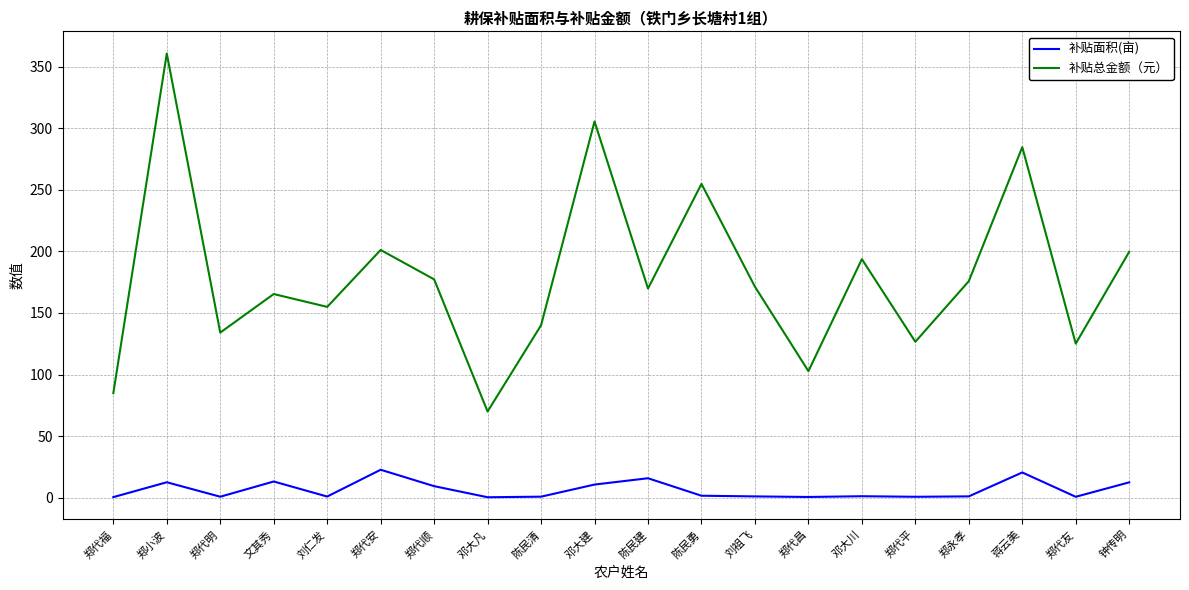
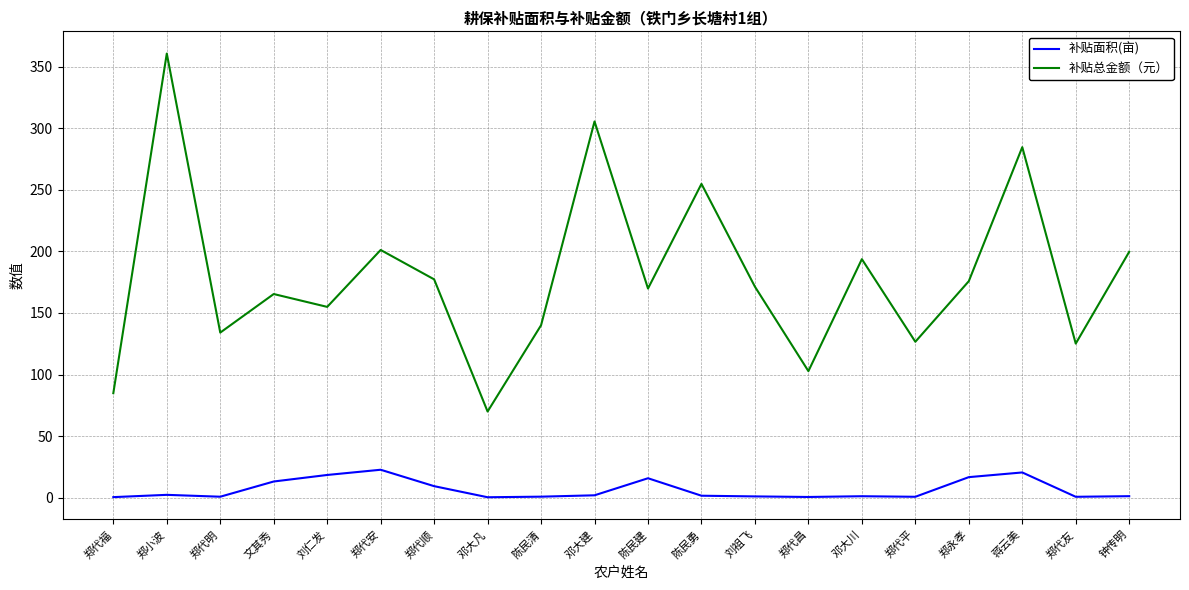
  {
    "补贴面积(亩)": {
      "郑代福": 1,
-     "郑小波": 13,
+     "郑小波": 2,
      "郑代明": 1,
      "文其秀": 13,
-     "刘仁发": 1,
+     "刘仁发": 19,
      "郑代安": 23,
      "郑代顺": 9,
      "邓大凡": 0,
      "陈民清": 1,
-     "邓大建": 11,
+     "邓大建": 2,
      "陈民建": 16,
      "陈民勇": 2,
      "刘祖飞": 1,
      "郑代昌": 1,
      "邓大川": 1,
      "郑代平": 1,
-     "郑永孝": 1,
+     "郑永孝": 17,
      "蒋云美": 21,
      "郑代友": 1,
-     "钟传明": 13
+     "钟传明": 1
    },
    "补贴总金额（元）": {
      "郑代福": 85,
      "郑小波": 361,
      "郑代明": 134,
      "文其秀": 165,
      "刘仁发": 155,
      "郑代安": 201,
      "郑代顺": 177,
      "邓大凡": 70,
      "陈民清": 140,
      "邓大建": 305,
      "陈民建": 170,
      "陈民勇": 255,
      "刘祖飞": 171,
      "郑代昌": 103,
      "邓大川": 194,
      "郑代平": 127,
      "郑永孝": 176,
      "蒋云美": 285,
      "郑代友": 125,
      "钟传明": 200
    }
  }
